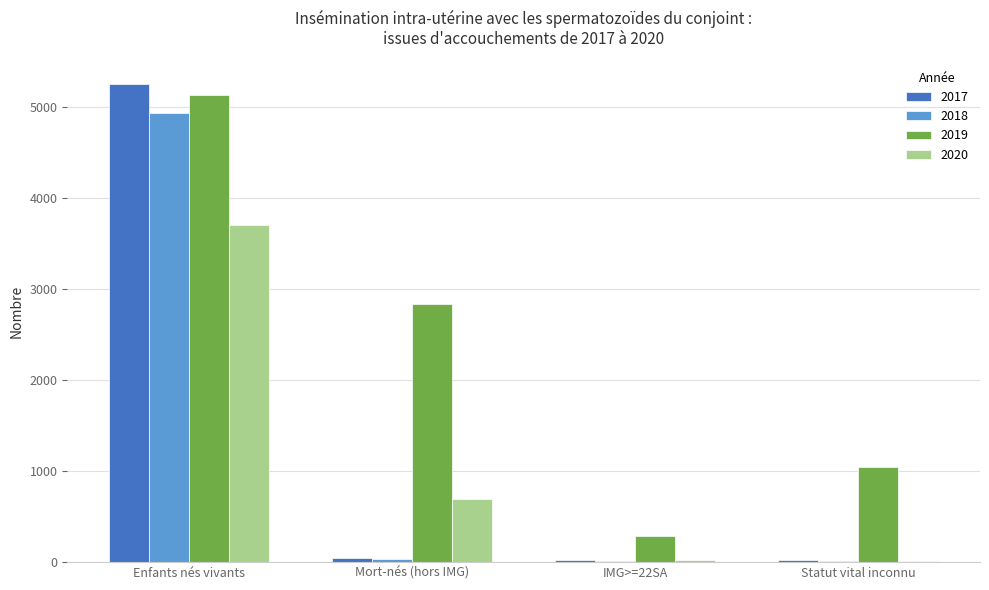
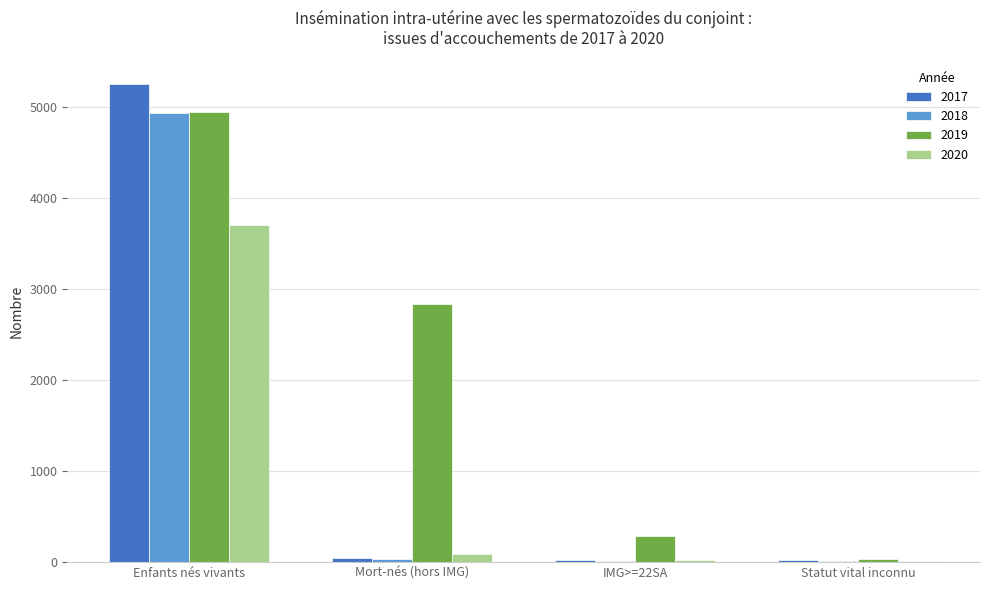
  {
    "2019": {
-     "Enfants nés vivants": 5100,
+     "Enfants nés vivants": 4900,
      "Mort-nés (hors IMG)": 2800,
      "IMG>=22SA": 300,
-     "Statut vital inconnu": 1000
+     "Statut vital inconnu": 0
    },
    "2020": {
      "Enfants nés vivants": 3700,
-     "Mort-nés (hors IMG)": 700
+     "Mort-nés (hors IMG)": 100
    }
  }
